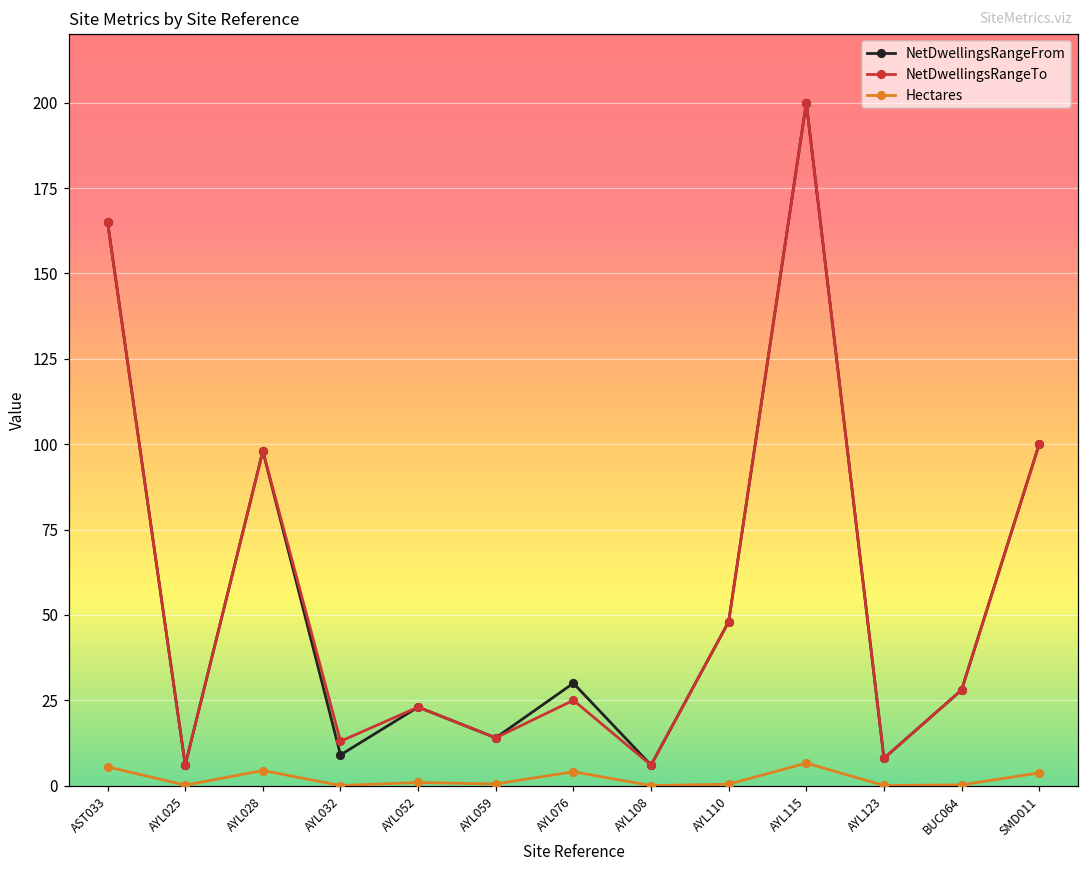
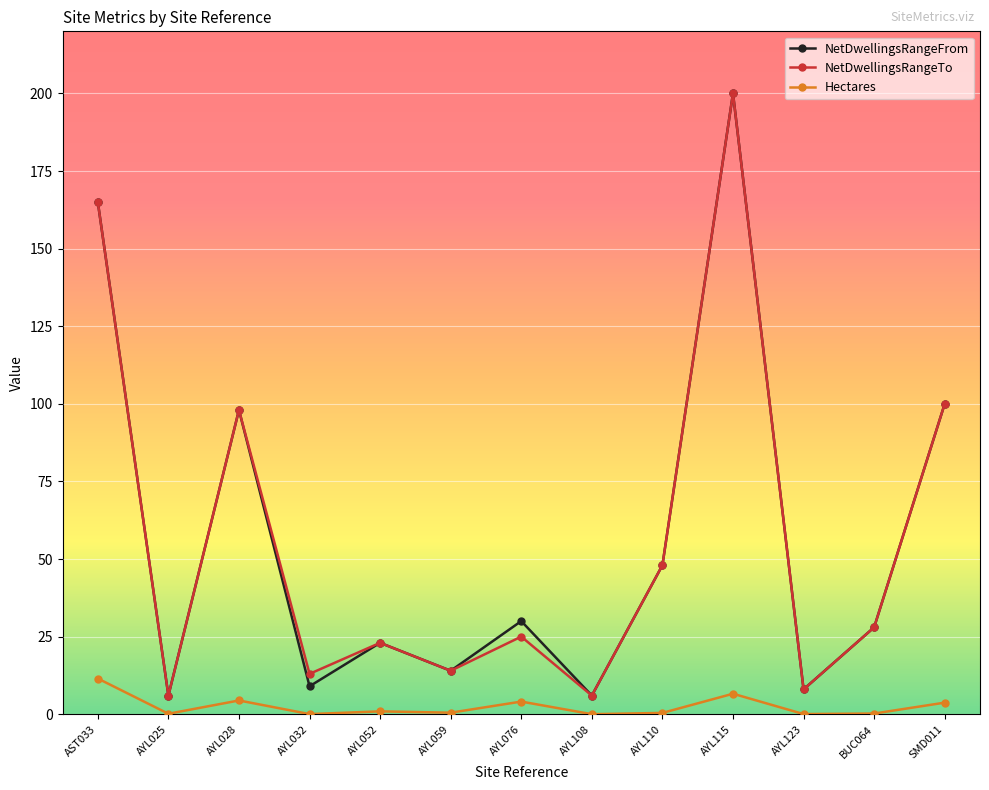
  {
    "NetDwellingsRangeFrom": {
      "AYL032": 9,
      "AYL076": 30
    },
    "NetDwellingsRangeTo": {
      "AYL032": 13,
      "AYL076": 25
    },
    "Hectares": {
-     "AST033": 6,
+     "AST033": 12,
      "AYL025": 0,
      "AYL028": 4,
      "AYL032": 0,
      "AYL052": 1,
      "AYL059": 0,
      "AYL076": 4,
      "AYL108": 0,
      "AYL110": 0,
      "AYL115": 7,
      "AYL123": 0,
      "BUC064": 0,
      "SMD011": 4
    }
  }
